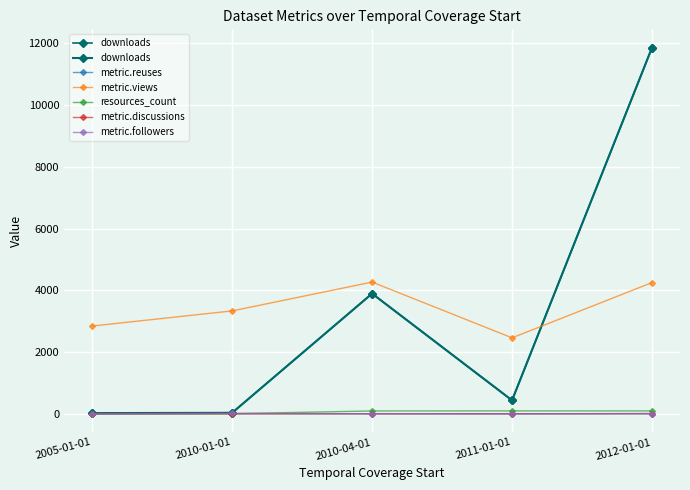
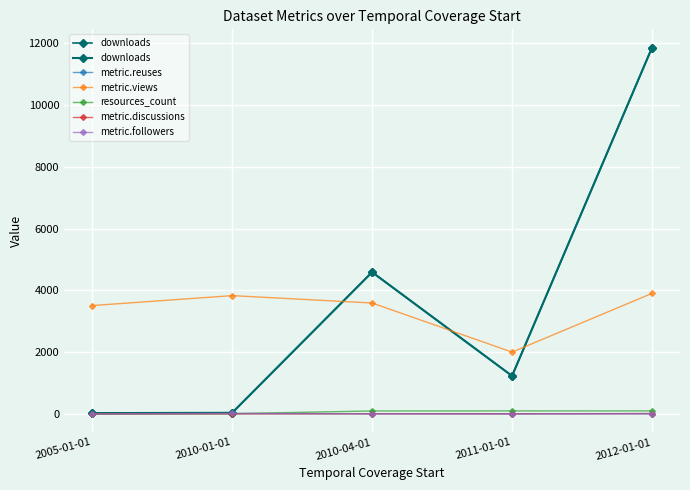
  {
    "downloads": {
-     "2010-04-01": 3900,
-     "2011-01-01": 400,
+     "2010-04-01": 4600,
+     "2011-01-01": 1200,
      "2012-01-01": 11900
    },
    "metric.views": {
-     "2005-01-01": 2800,
-     "2010-01-01": 3300,
-     "2010-04-01": 4300,
-     "2011-01-01": 2500,
-     "2012-01-01": 4300
+     "2005-01-01": 3500,
+     "2010-01-01": 3800,
+     "2010-04-01": 3600,
+     "2011-01-01": 2000,
+     "2012-01-01": 3900
    },
    "resources_count": {
      "2010-04-01": 100,
      "2011-01-01": 100,
      "2012-01-01": 100
    }
  }
